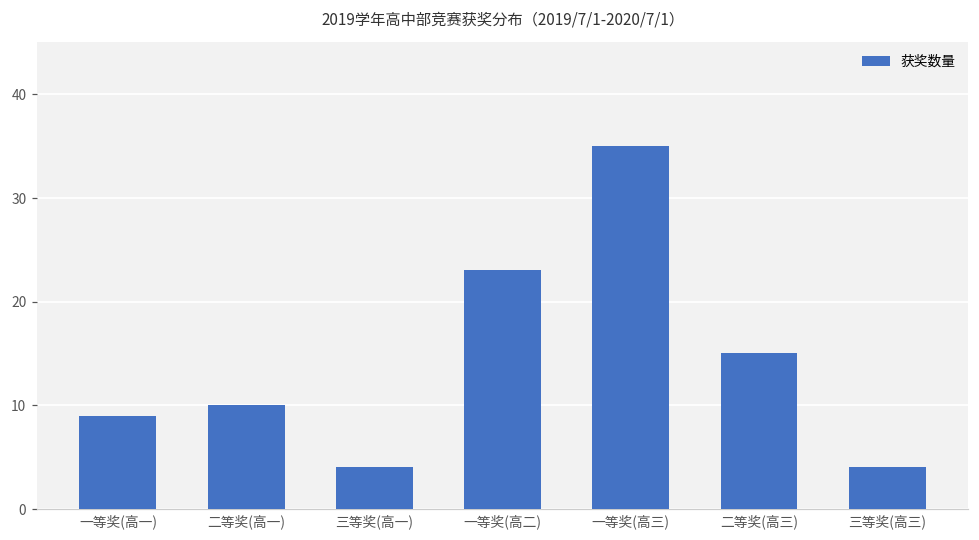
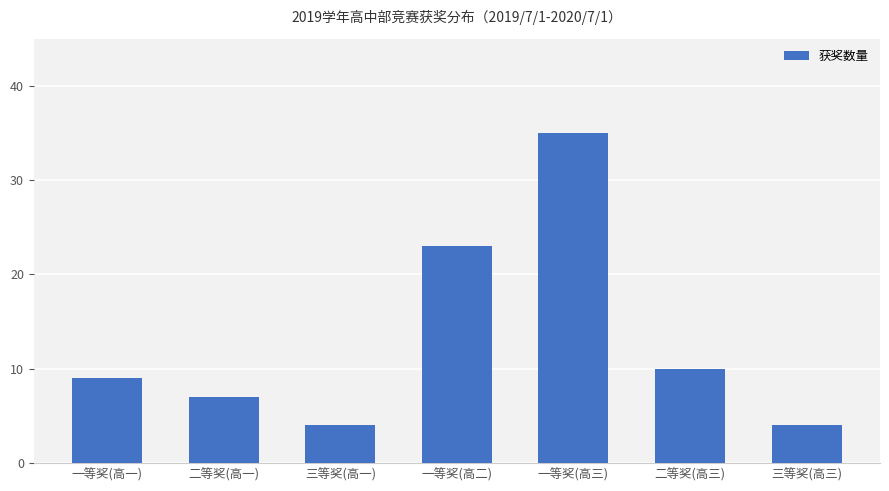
  {
    "一等奖(高一)": 9,
-   "二等奖(高一)": 10,
+   "二等奖(高一)": 7,
    "三等奖(高一)": 4,
    "一等奖(高二)": 23,
    "一等奖(高三)": 35,
-   "二等奖(高三)": 15,
+   "二等奖(高三)": 10,
    "三等奖(高三)": 4
  }
